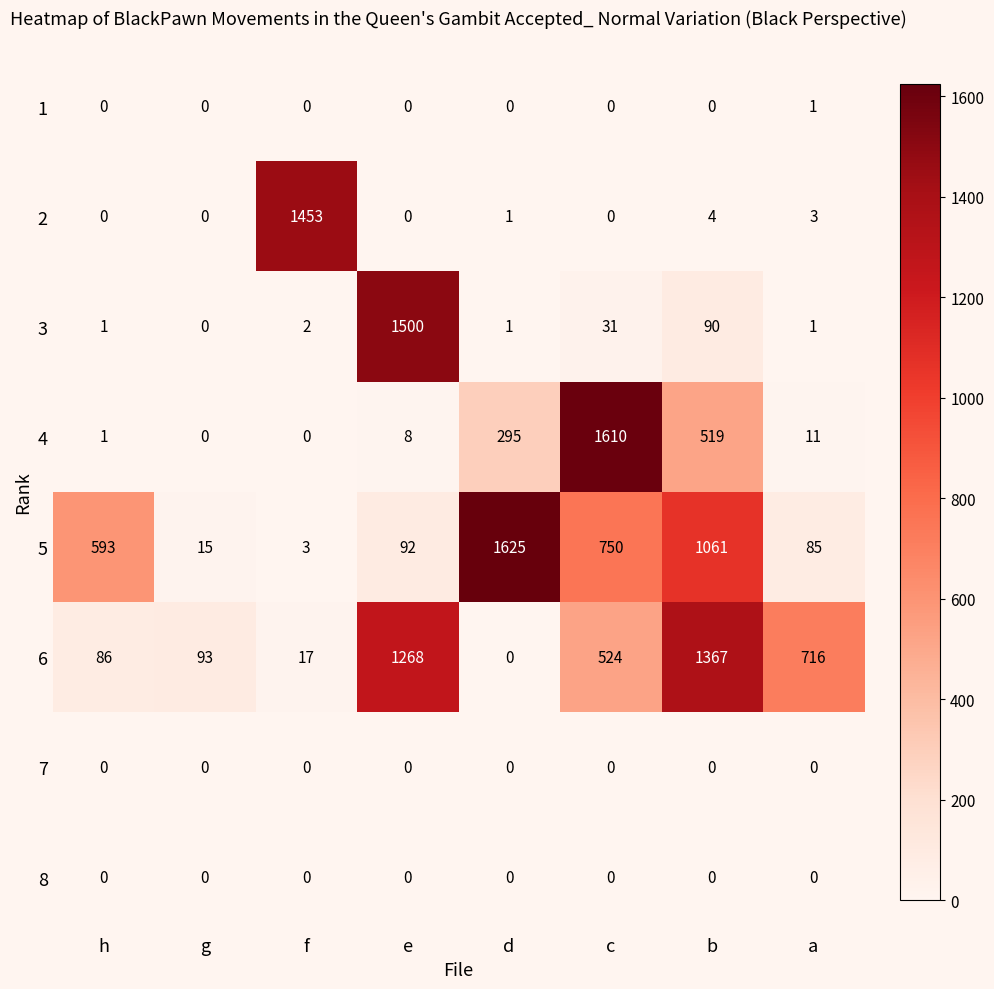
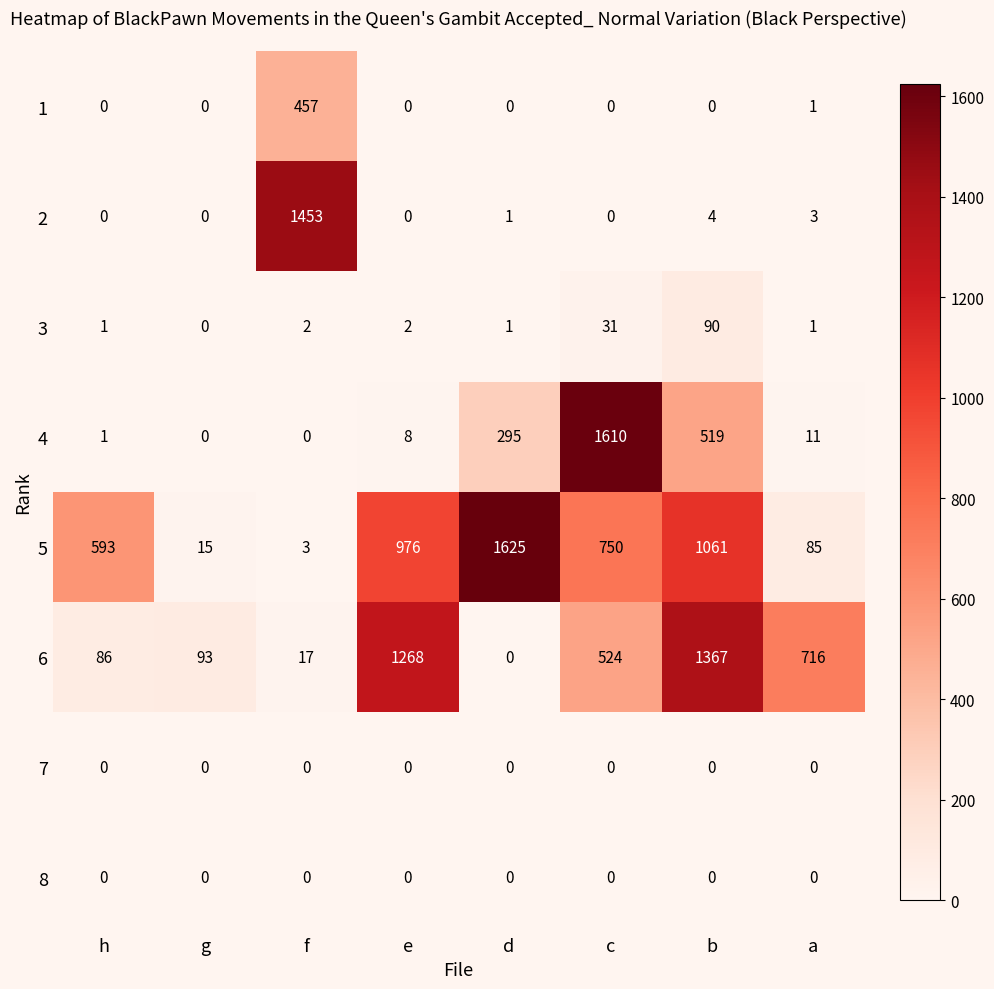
  {
    "1": {
      "h": 0,
      "g": 0,
-     "f": 0,
+     "f": 457,
      "e": 0,
      "d": 0,
      "c": 0,
      "b": 0,
      "a": 1
    },
    "2": {
      "h": 0,
      "g": 0,
      "f": 1453,
      "e": 0,
      "d": 1,
      "c": 0,
      "b": 4,
      "a": 3
    },
    "3": {
      "h": 1,
      "g": 0,
      "f": 2,
-     "e": 1500,
+     "e": 2,
      "d": 1,
      "c": 31,
      "b": 90,
      "a": 1
    },
    "4": {
      "h": 1,
      "g": 0,
      "f": 0,
      "e": 8,
      "d": 295,
      "c": 1610,
      "b": 519,
      "a": 11
    },
    "5": {
      "h": 593,
      "g": 15,
      "f": 3,
-     "e": 92,
+     "e": 976,
      "d": 1625,
      "c": 750,
      "b": 1061,
      "a": 85
    },
    "6": {
      "h": 86,
      "g": 93,
      "f": 17,
      "e": 1268,
      "d": 0,
      "c": 524,
      "b": 1367,
      "a": 716
    },
    "7": {
      "h": 0,
      "g": 0,
      "f": 0,
      "e": 0,
      "d": 0,
      "c": 0,
      "b": 0,
      "a": 0
    },
    "8": {
      "h": 0,
      "g": 0,
      "f": 0,
      "e": 0,
      "d": 0,
      "c": 0,
      "b": 0,
      "a": 0
    }
  }
